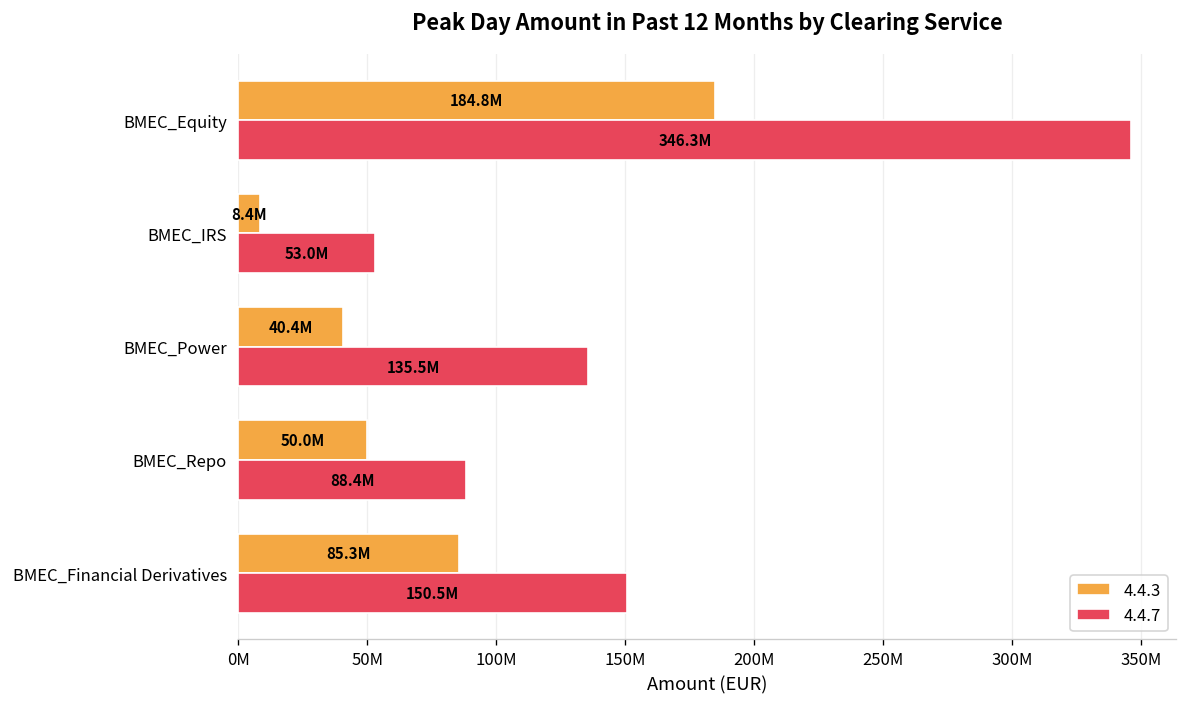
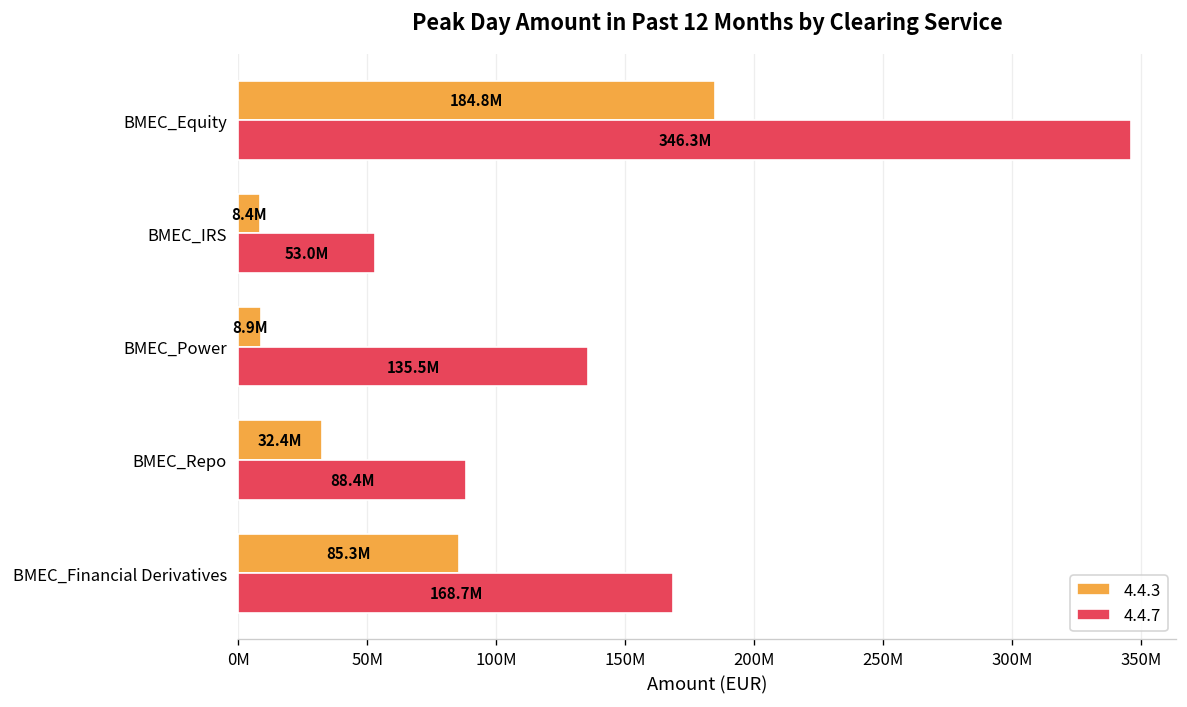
  {
    "4.4.3": {
      "BMEC_Equity": "184.8M",
      "BMEC_IRS": "8.4M",
-     "BMEC_Power": "40.4M",
-     "BMEC_Repo": "50.0M",
+     "BMEC_Power": "8.9M",
+     "BMEC_Repo": "32.4M",
      "BMEC_Financial Derivatives": "85.3M"
    },
    "4.4.7": {
      "BMEC_Equity": "346.3M",
      "BMEC_IRS": "53.0M",
      "BMEC_Power": "135.5M",
      "BMEC_Repo": "88.4M",
-     "BMEC_Financial Derivatives": "150.5M"
+     "BMEC_Financial Derivatives": "168.7M"
    }
  }
